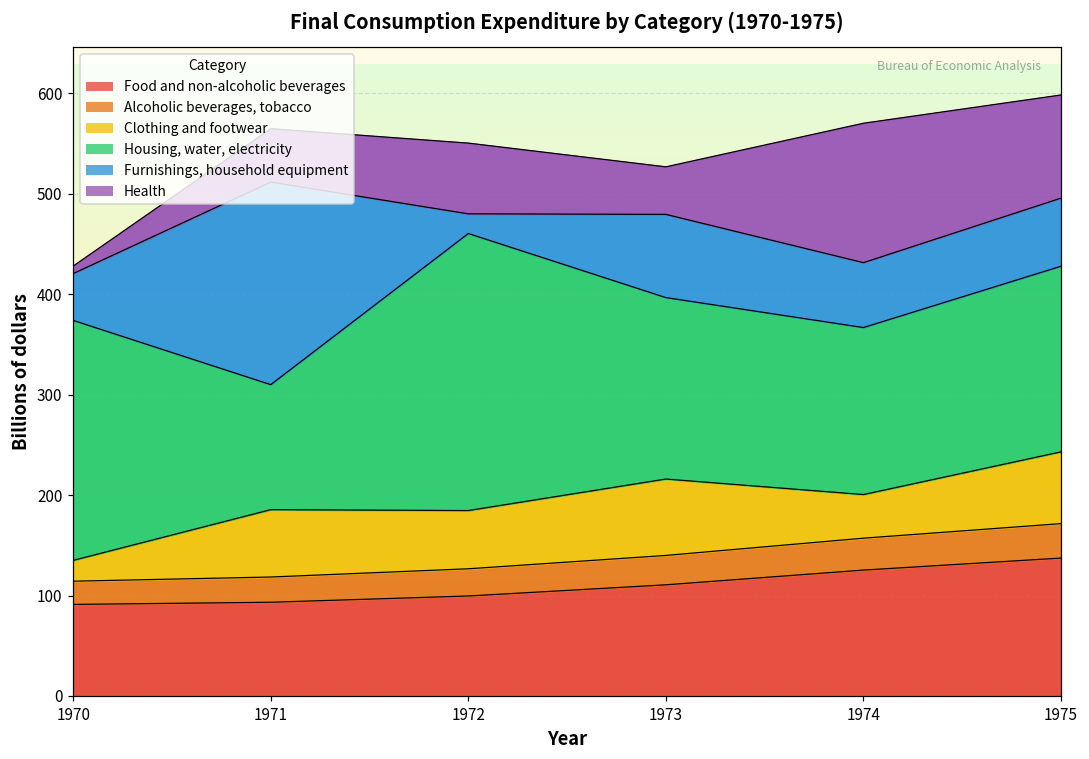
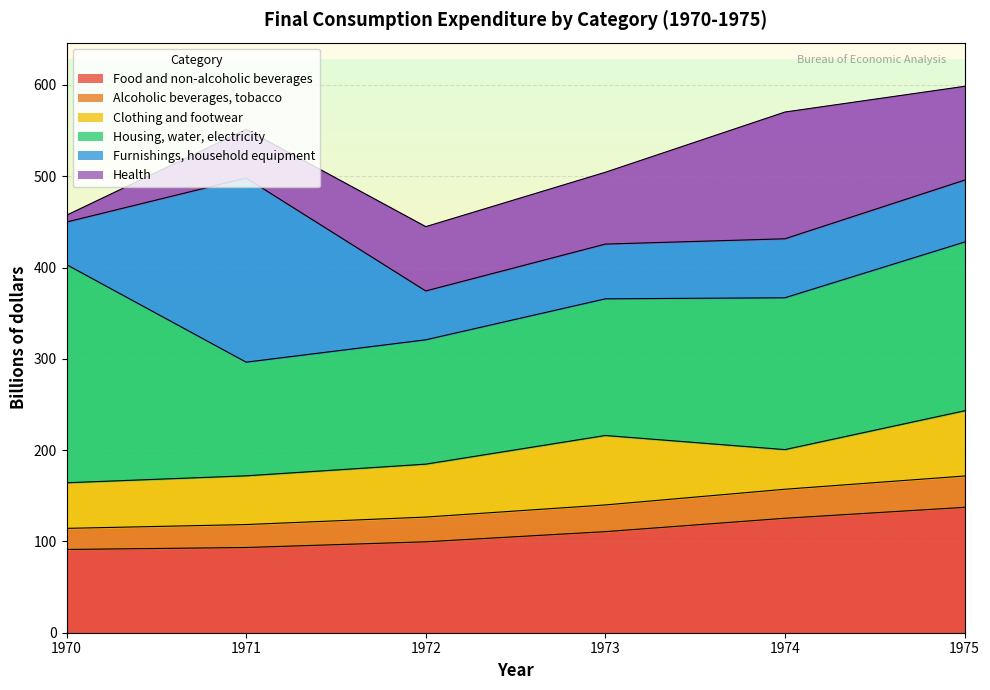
  {
    "Clothing and footwear": {
-     "1970": 20,
-     "1971": 70,
+     "1970": 50,
+     "1971": 50,
      "1972": 60,
      "1973": 80,
      "1974": 40,
      "1975": 70
    },
    "Housing, water, electricity": {
      "1970": 240,
      "1971": 120,
-     "1972": 280,
-     "1973": 180,
+     "1972": 140,
+     "1973": 150,
      "1974": 170,
      "1975": 180
    },
    "Furnishings, household equipment": {
      "1970": 50,
-     "1972": 20,
-     "1973": 80,
+     "1972": 50,
+     "1973": 60,
      "1974": 60,
      "1975": 70
    },
    "Health": {
      "1970": 10,
      "1972": 70,
-     "1973": 50,
+     "1973": 80,
      "1974": 140,
      "1975": 100
    }
  }
